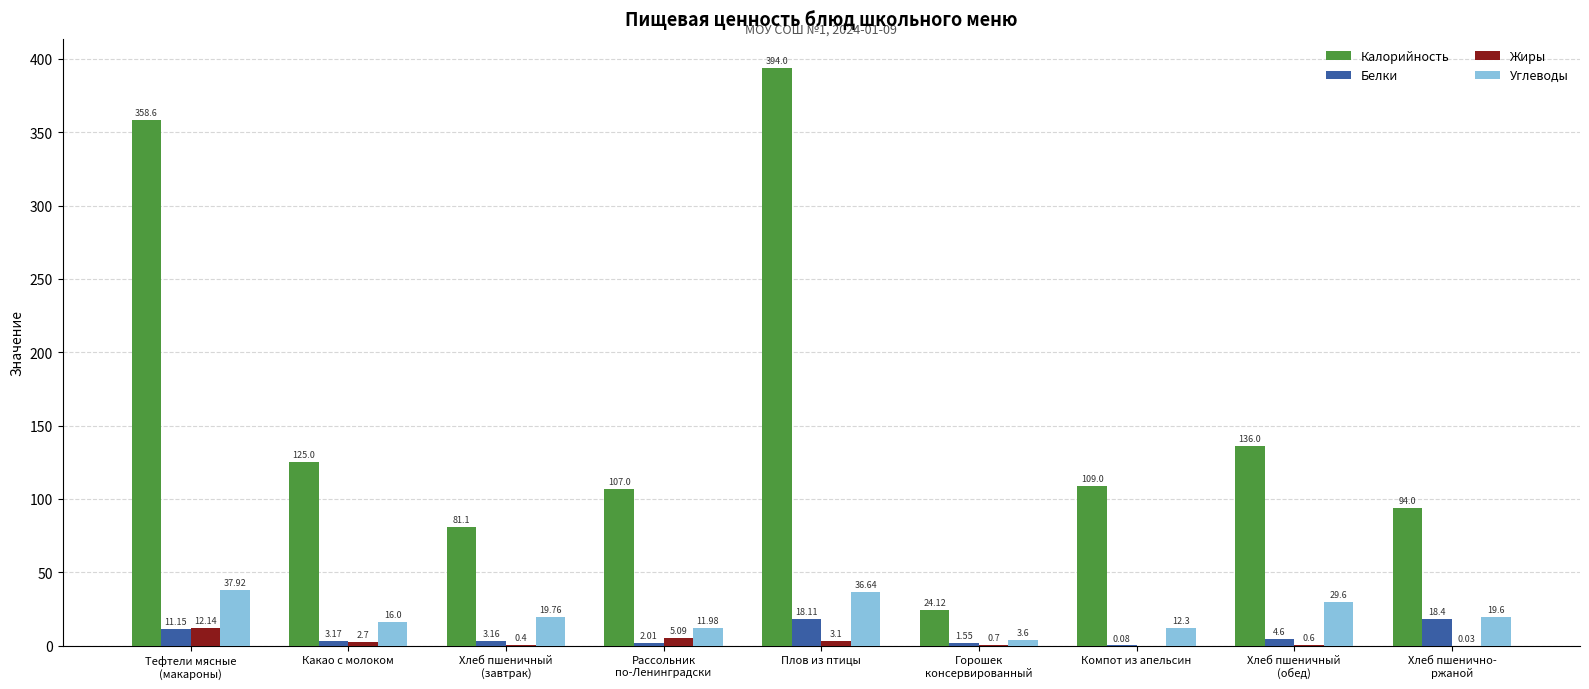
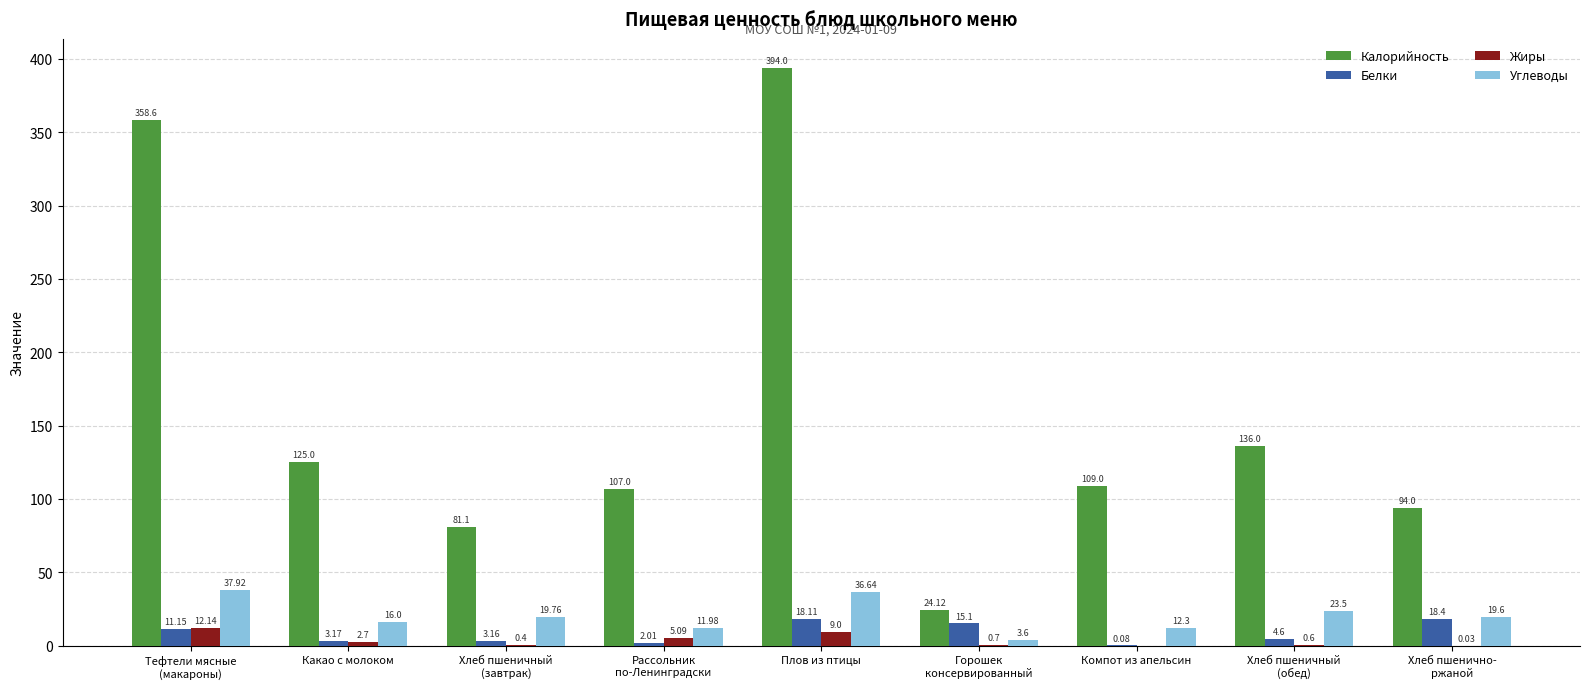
  {
    "Калорийность": {
      "Тефтели мясные (макароны)": 358.6,
      "Какао с молоком": 125.0,
      "Хлеб пшеничный (завтрак)": 81.1,
      "Рассольник по-Ленинградски": 107.0,
      "Плов из птицы": 394.0,
      "Горошек консервированный": 24.12,
      "Компот из апельсин": 109.0,
      "Хлеб пшеничный (обед)": 136.0,
      "Хлеб пшенично- ржаной": 94.0
    },
    "Белки": {
      "Тефтели мясные (макароны)": 11.15,
      "Какао с молоком": 3.17,
      "Хлеб пшеничный (завтрак)": 3.16,
      "Рассольник по-Ленинградски": 2.01,
      "Плов из птицы": 18.11,
-     "Горошек консервированный": 1.55,
+     "Горошек консервированный": 15.1,
      "Компот из апельсин": 0.08,
      "Хлеб пшеничный (обед)": 4.6,
      "Хлеб пшенично- ржаной": 18.4
    },
    "Жиры": {
      "Тефтели мясные (макароны)": 12.14,
      "Какао с молоком": 2.7,
      "Хлеб пшеничный (завтрак)": 0.4,
      "Рассольник по-Ленинградски": 5.09,
-     "Плов из птицы": 3.1,
+     "Плов из птицы": 9.0,
      "Горошек консервированный": 0.7,
      "Хлеб пшеничный (обед)": 0.6,
      "Хлеб пшенично- ржаной": 0.03
    },
    "Углеводы": {
      "Тефтели мясные (макароны)": 37.92,
      "Какао с молоком": 16.0,
      "Хлеб пшеничный (завтрак)": 19.76,
      "Рассольник по-Ленинградски": 11.98,
      "Плов из птицы": 36.64,
      "Горошек консервированный": 3.6,
      "Компот из апельсин": 12.3,
-     "Хлеб пшеничный (обед)": 29.6,
+     "Хлеб пшеничный (обед)": 23.5,
      "Хлеб пшенично- ржаной": 19.6
    }
  }
